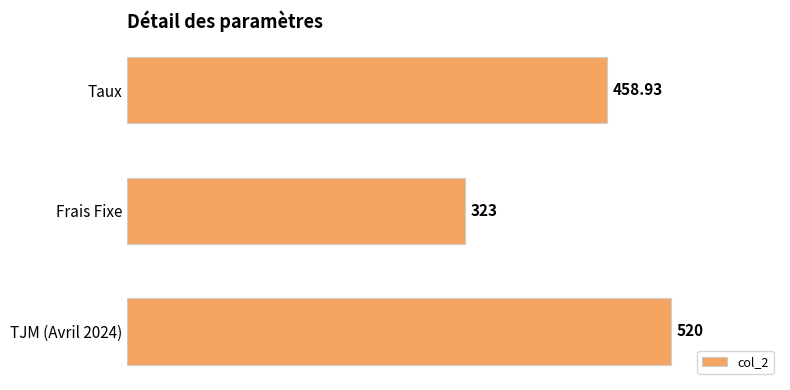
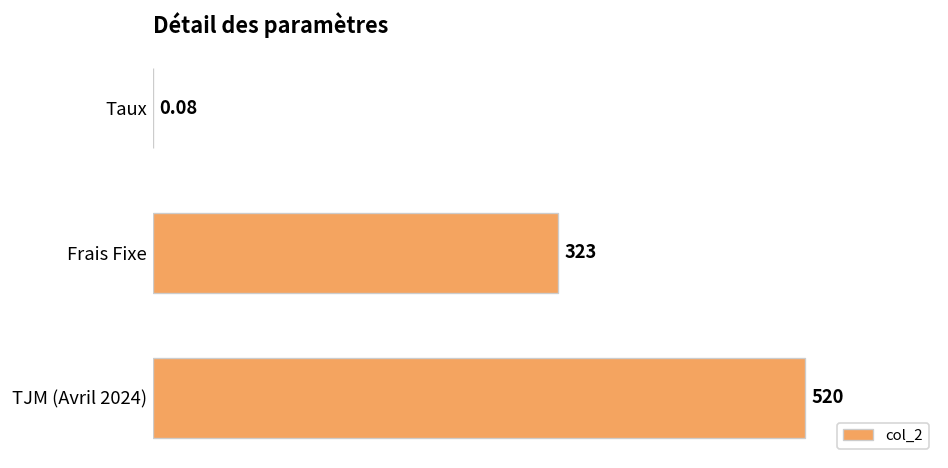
  {
-   "Taux": 458.93,
+   "Taux": 0.08,
    "Frais Fixe": 323,
    "TJM (Avril 2024)": 520
  }
